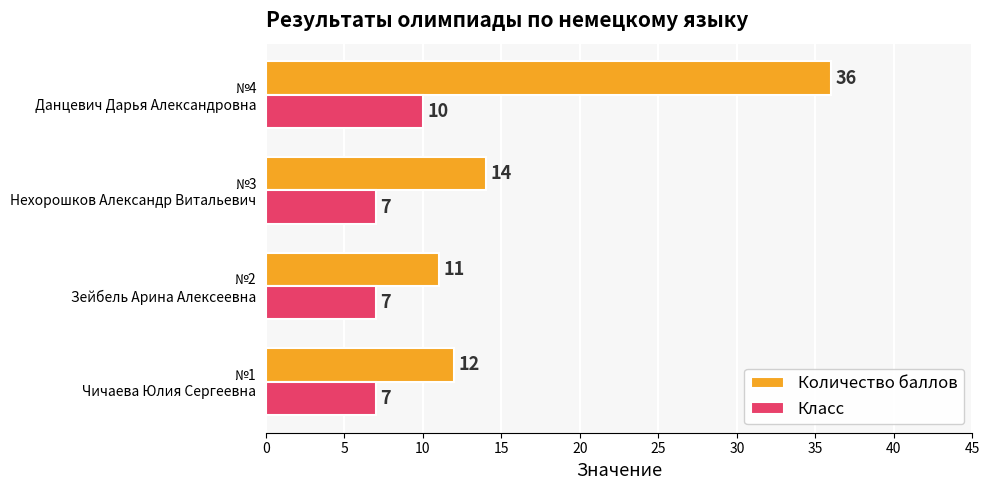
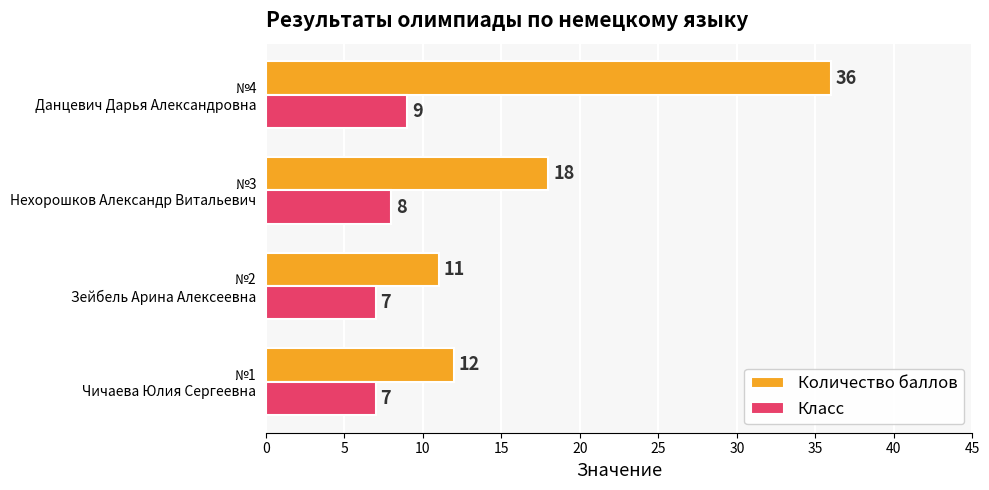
  {
    "Количество баллов": {
      "№4 Данцевич Дарья Александровна": 36,
-     "№3 Нехорошков Александр Витальевич": 14,
+     "№3 Нехорошков Александр Витальевич": 18,
      "№2 Зейбель Арина Алексеевна": 11,
      "№1 Чичаева Юлия Сергеевна": 12
    },
    "Класс": {
-     "№4 Данцевич Дарья Александровна": 10,
-     "№3 Нехорошков Александр Витальевич": 7,
+     "№4 Данцевич Дарья Александровна": 9,
+     "№3 Нехорошков Александр Витальевич": 8,
      "№2 Зейбель Арина Алексеевна": 7,
      "№1 Чичаева Юлия Сергеевна": 7
    }
  }
